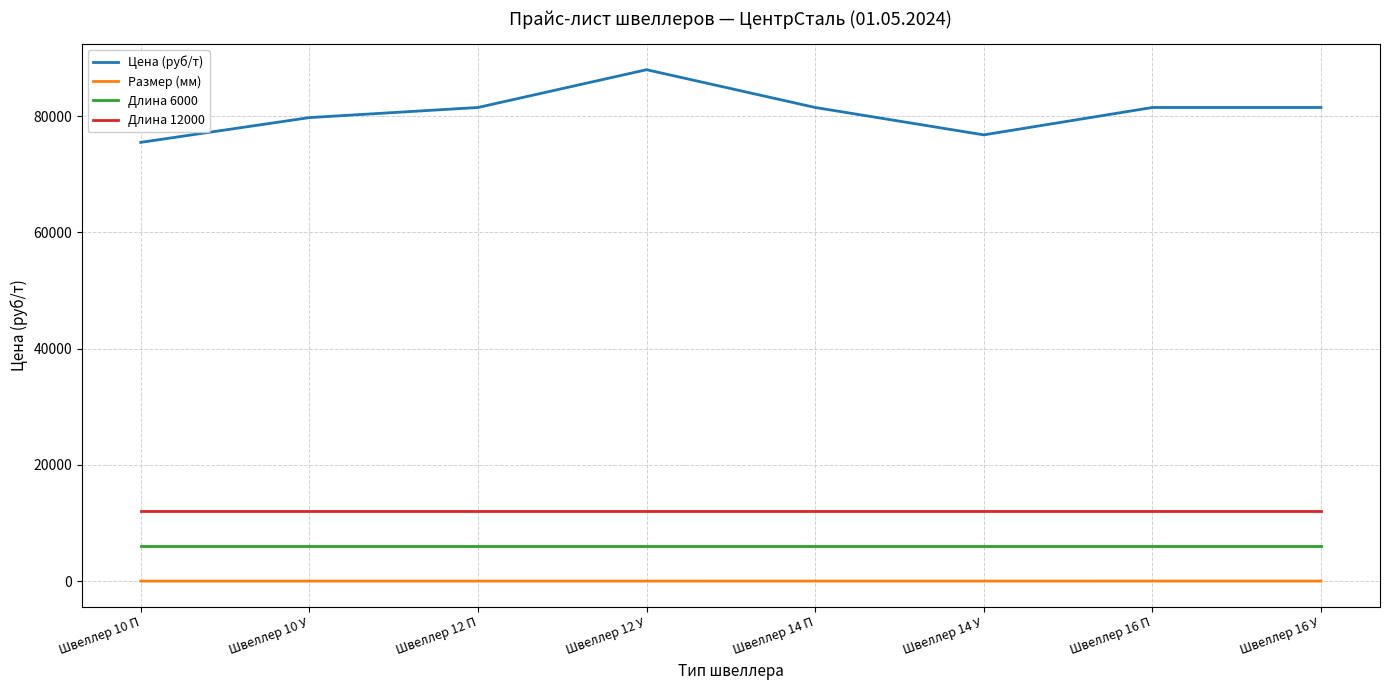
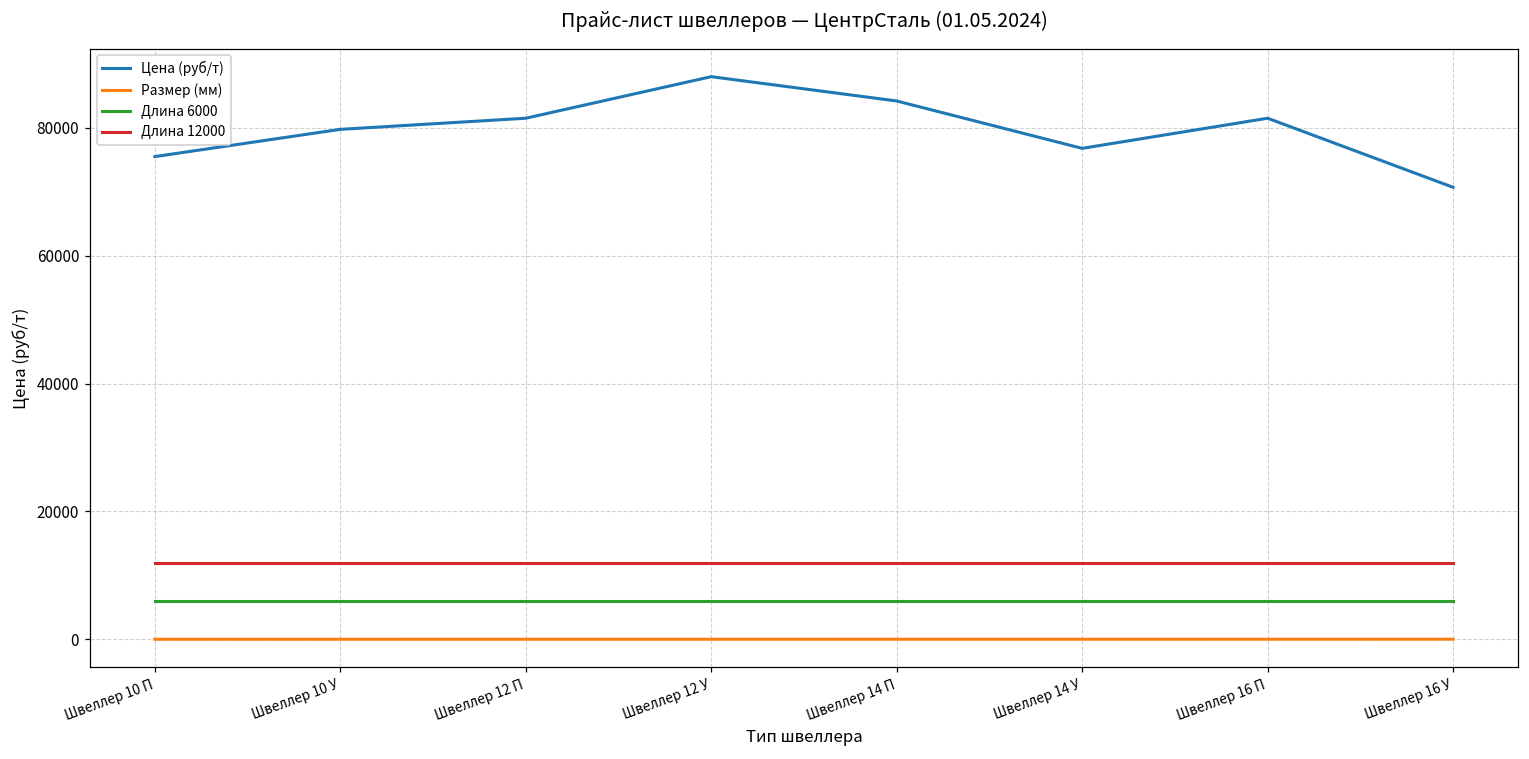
  {
    "Цена (руб/т)": {
      "Швеллер 10 П": 76000,
      "Швеллер 10 У": 80000,
      "Швеллер 12 П": 82000,
      "Швеллер 12 У": 88000,
-     "Швеллер 14 П": 82000,
+     "Швеллер 14 П": 84000,
      "Швеллер 14 У": 77000,
      "Швеллер 16 П": 82000,
-     "Швеллер 16 У": 82000
+     "Швеллер 16 У": 71000
    },
    "Размер (мм)": {
      "Швеллер 10 П": 0,
      "Швеллер 10 У": 0,
      "Швеллер 12 П": 0,
      "Швеллер 12 У": 0,
      "Швеллер 14 П": 0,
      "Швеллер 14 У": 0,
      "Швеллер 16 П": 0,
      "Швеллер 16 У": 0
    },
    "Длина 6000": {
      "Швеллер 10 П": 6000,
      "Швеллер 10 У": 6000,
      "Швеллер 12 П": 6000,
      "Швеллер 12 У": 6000,
      "Швеллер 14 П": 6000,
      "Швеллер 14 У": 6000,
      "Швеллер 16 П": 6000,
      "Швеллер 16 У": 6000
    },
    "Длина 12000": {
      "Швеллер 10 П": 12000,
      "Швеллер 10 У": 12000,
      "Швеллер 12 П": 12000,
      "Швеллер 12 У": 12000,
      "Швеллер 14 П": 12000,
      "Швеллер 14 У": 12000,
      "Швеллер 16 П": 12000,
      "Швеллер 16 У": 12000
    }
  }
